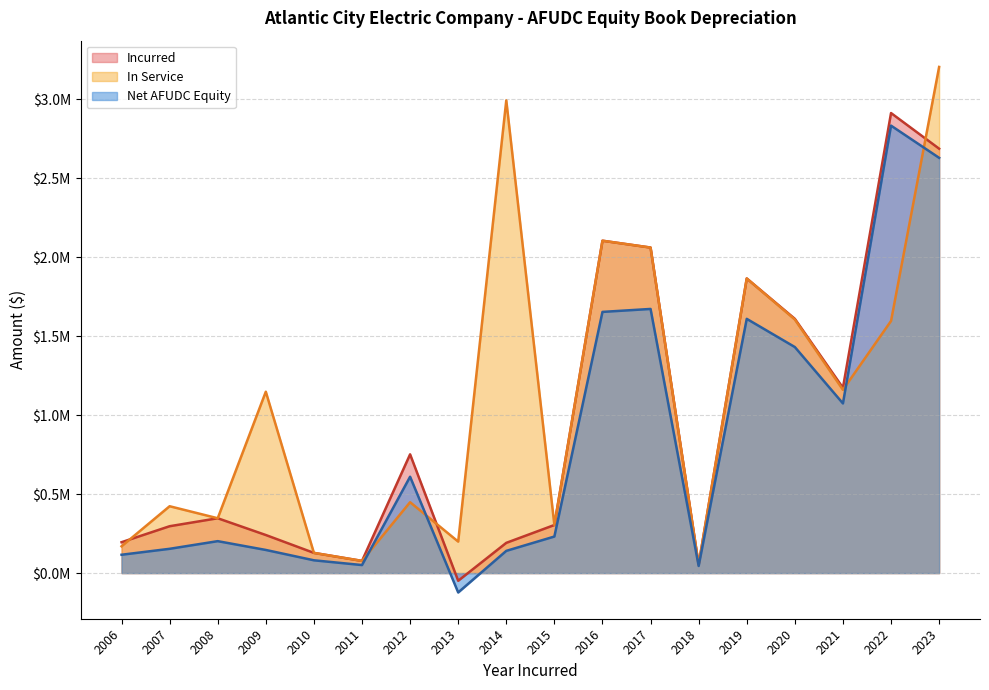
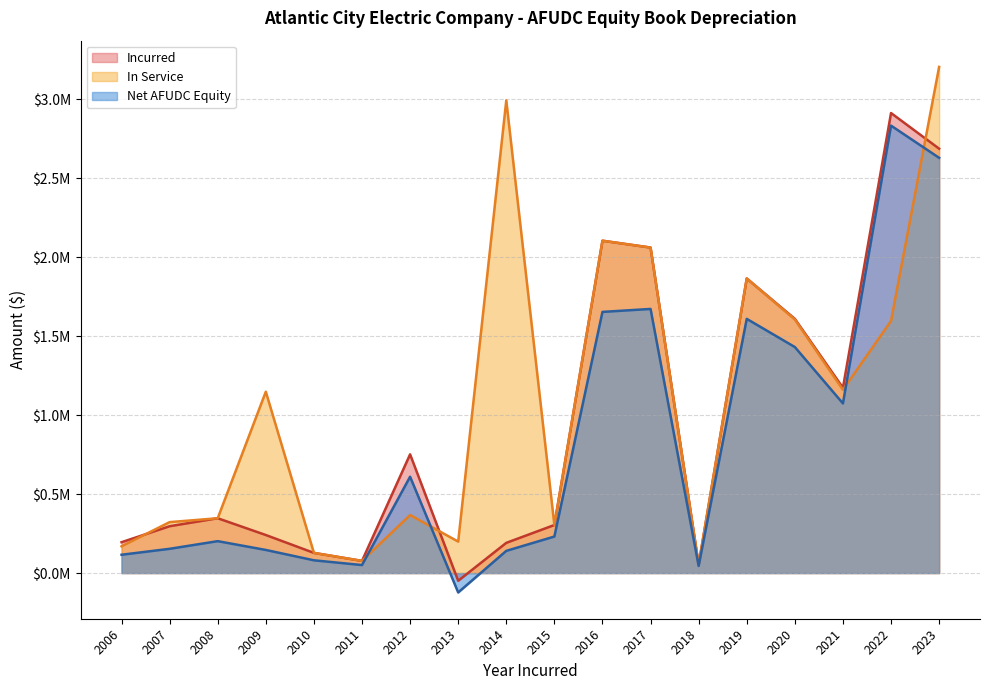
  {
    "In Service": {
      "2006": "$170000",
-     "2007": "$420000",
+     "2007": "$320000",
      "2009": "$1150000",
-     "2012": "$450000",
+     "2012": "$370000",
      "2013": "$200000",
      "2014": "$2990000",
      "2022": "$1600000",
      "2023": "$3200000"
    }
  }
